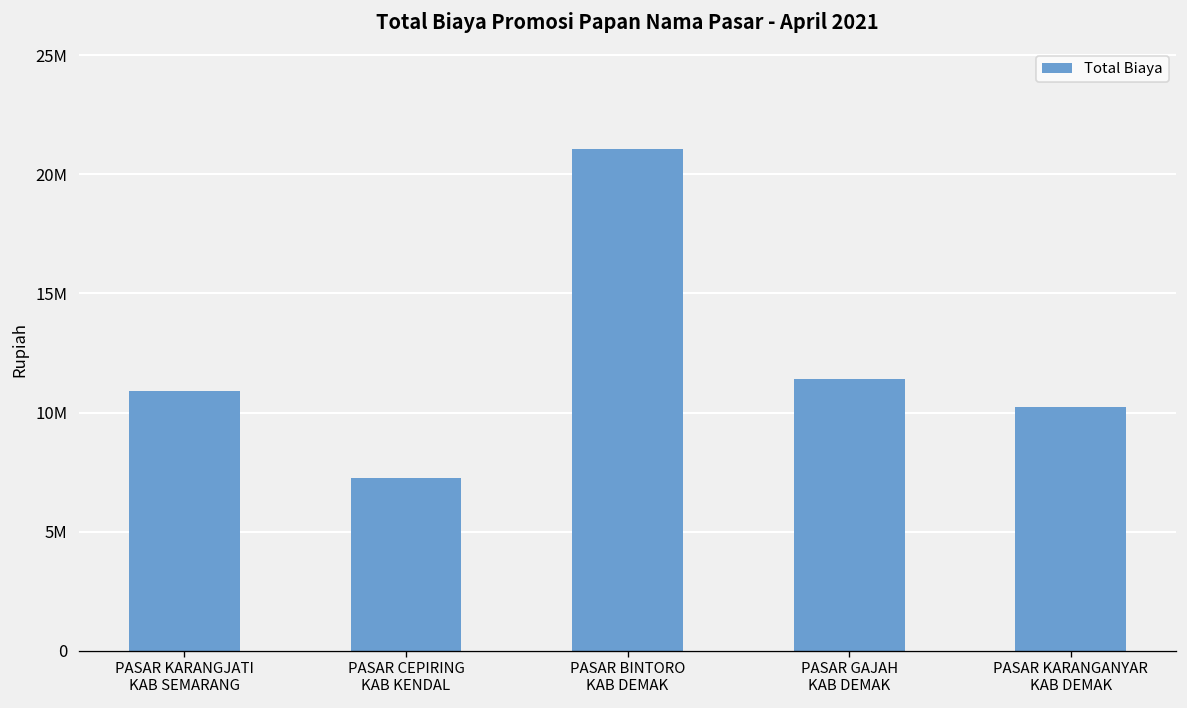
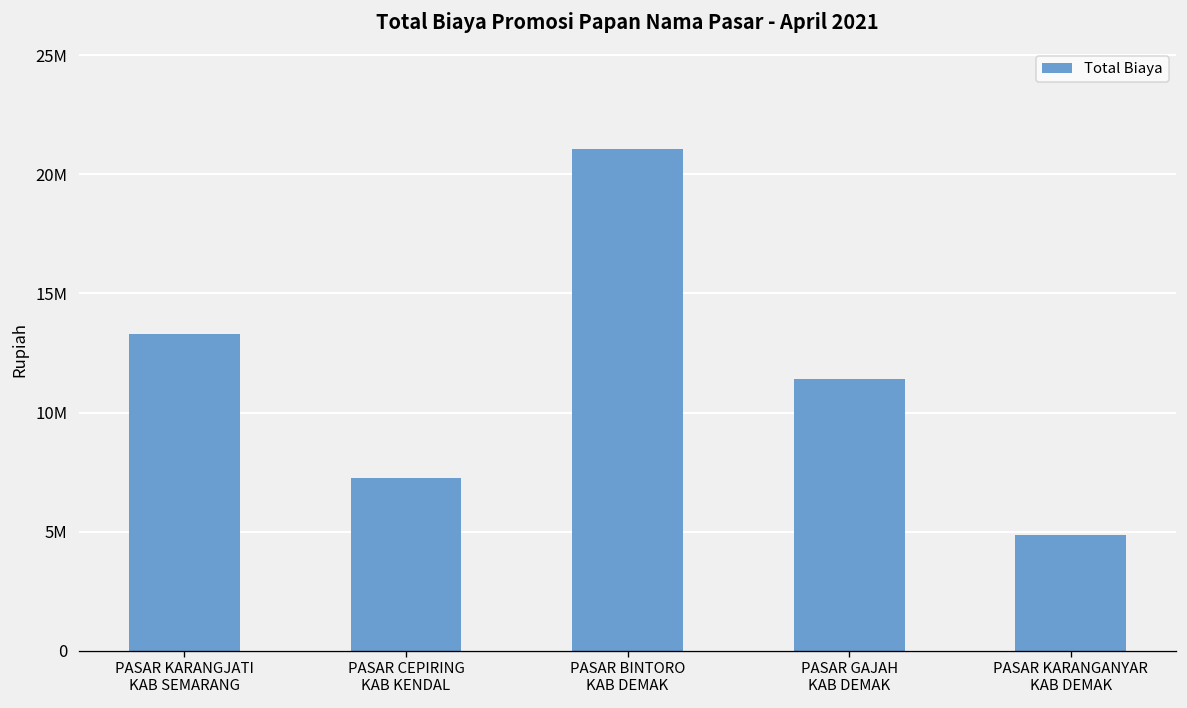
  {
-   "PASAR KARANGJATI KAB SEMARANG": 10900000,
+   "PASAR KARANGJATI KAB SEMARANG": 13300000,
    "PASAR CEPIRING KAB KENDAL": 7200000,
    "PASAR BINTORO KAB DEMAK": 21100000,
    "PASAR GAJAH KAB DEMAK": 11400000,
-   "PASAR KARANGANYAR KAB DEMAK": 10300000
+   "PASAR KARANGANYAR KAB DEMAK": 4900000
  }
